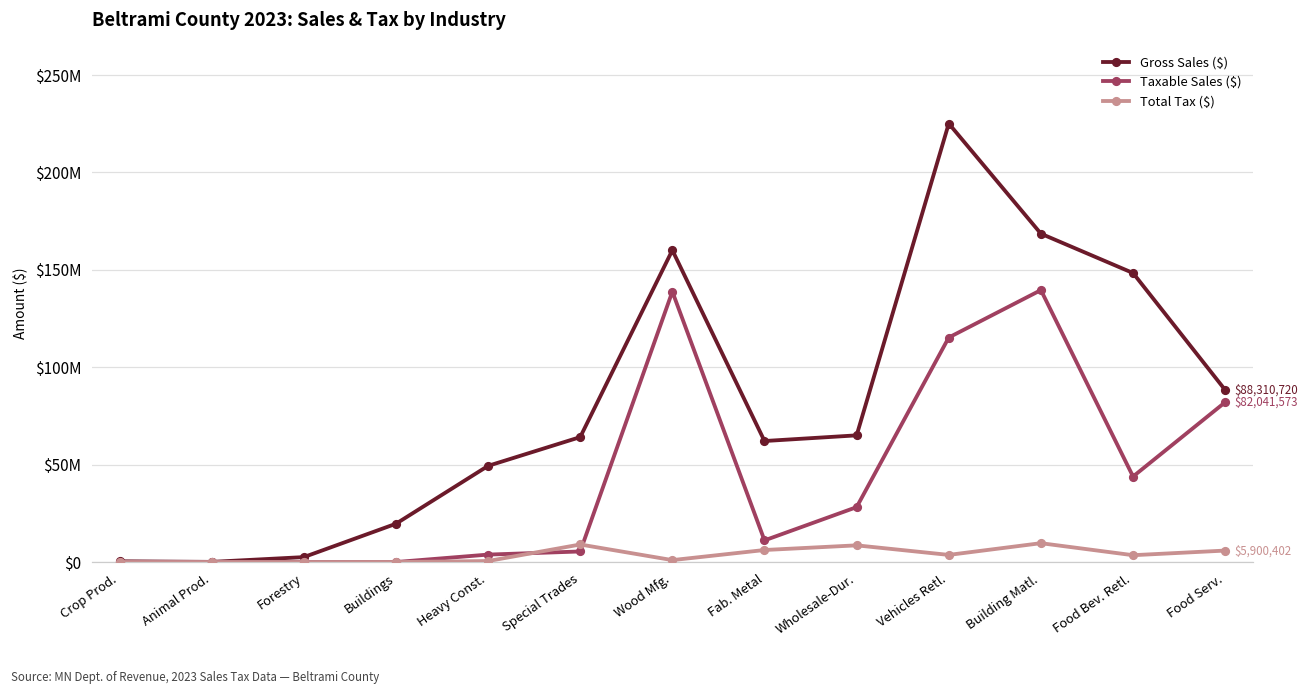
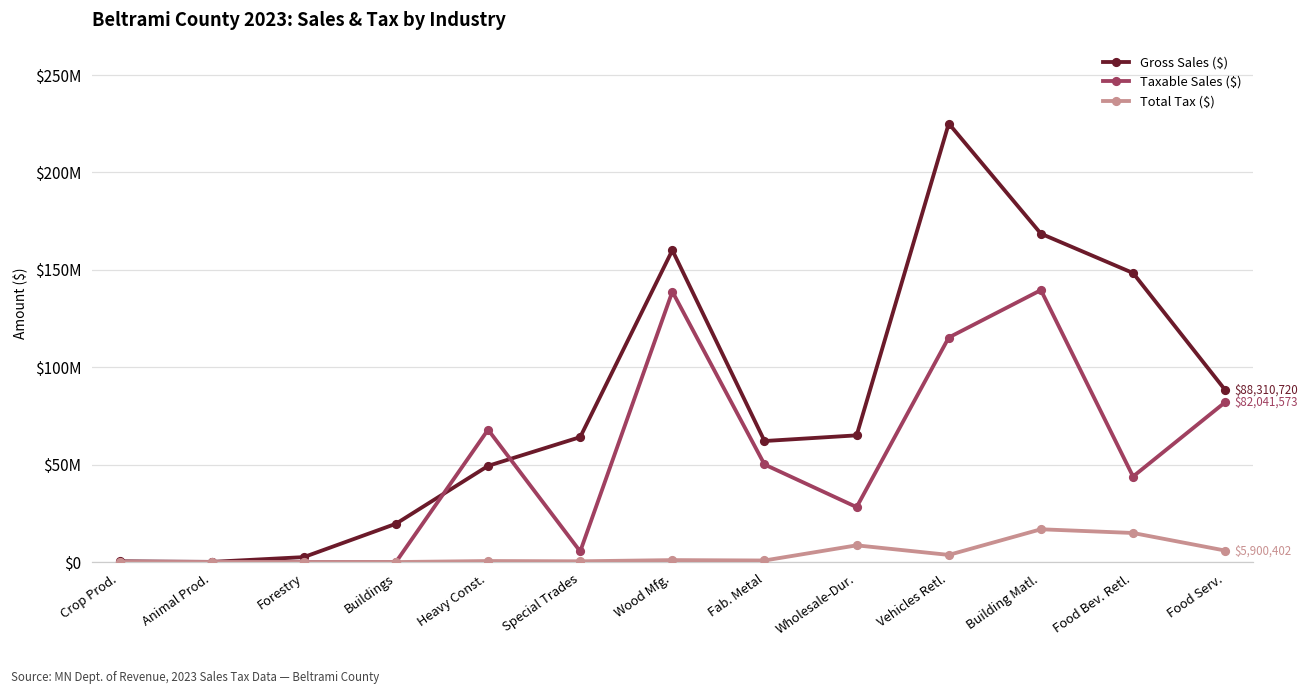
  {
    "Gross Sales ($)": {
      "Food Serv.": "$88,310,720"
    },
    "Taxable Sales ($)": {
-     "Heavy Const.": "$4000000",
+     "Heavy Const.": "$68000000",
      "Special Trades": "$5000000",
      "Wood Mfg.": "$139000000",
-     "Fab. Metal": "$11000000",
+     "Fab. Metal": "$50000000",
      "Wholesale-Dur.": "$28000000",
      "Vehicles Retl.": "$115000000",
      "Building Matl.": "$140000000",
      "Food Bev. Retl.": "$44000000"
    },
    "Total Tax ($)": {
      "Heavy Const.": "$1000000",
-     "Special Trades": "$9000000",
+     "Special Trades": "$0",
      "Wood Mfg.": "$1000000",
-     "Fab. Metal": "$6000000",
+     "Fab. Metal": "$1000000",
      "Wholesale-Dur.": "$9000000",
      "Vehicles Retl.": "$4000000",
-     "Building Matl.": "$10000000",
-     "Food Bev. Retl.": "$4000000"
+     "Building Matl.": "$17000000",
+     "Food Bev. Retl.": "$15000000"
    }
  }
